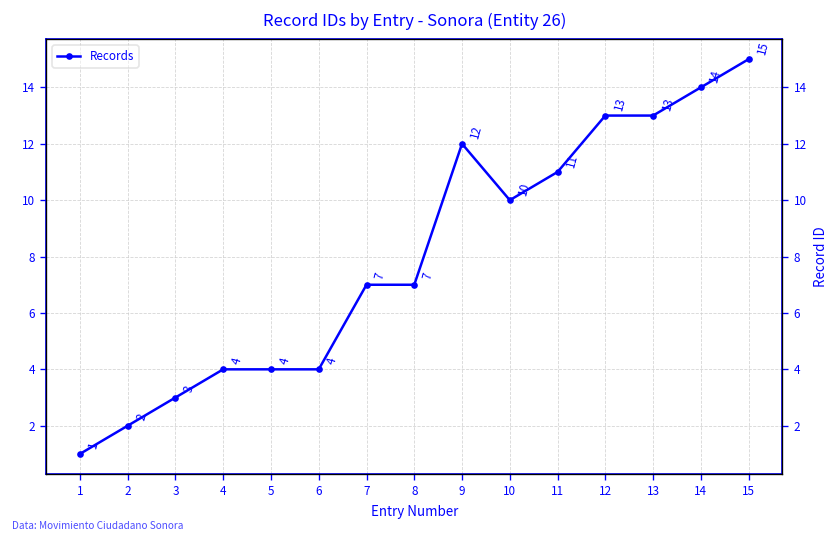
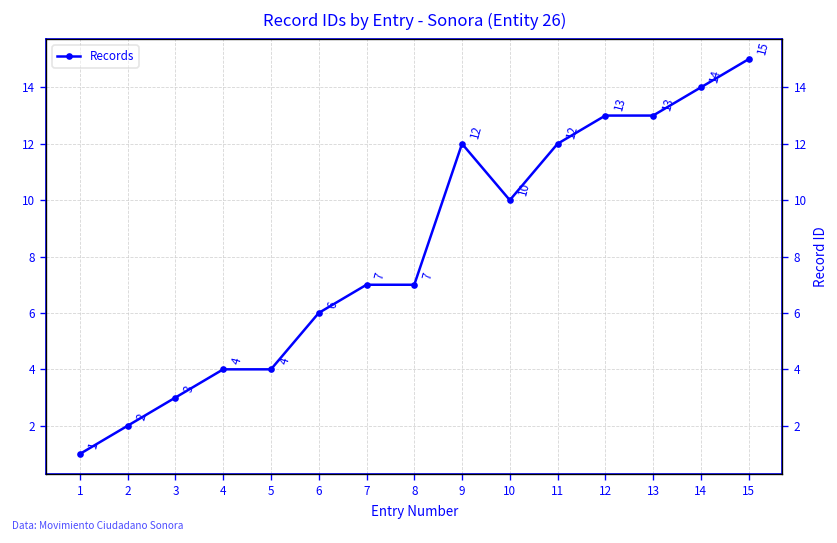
  {
    "1": 1,
    "2": 2,
    "3": 3,
    "4": 4,
    "5": 4,
-   "6": 4,
+   "6": 6,
    "7": 7,
    "8": 7,
    "9": 12,
    "10": 10,
-   "11": 11,
+   "11": 12,
    "12": 13,
    "13": 13,
    "14": 14,
    "15": 15
  }
